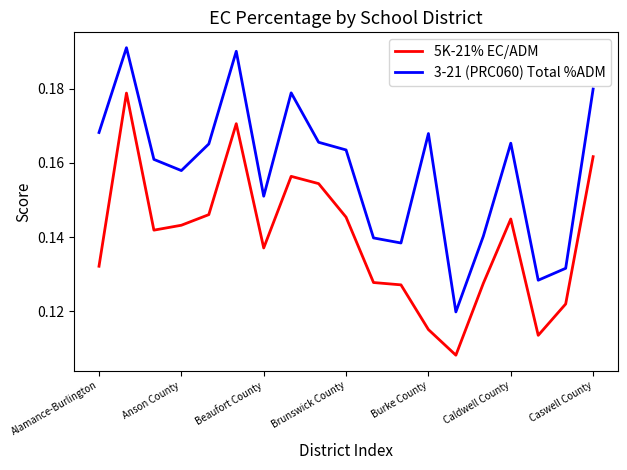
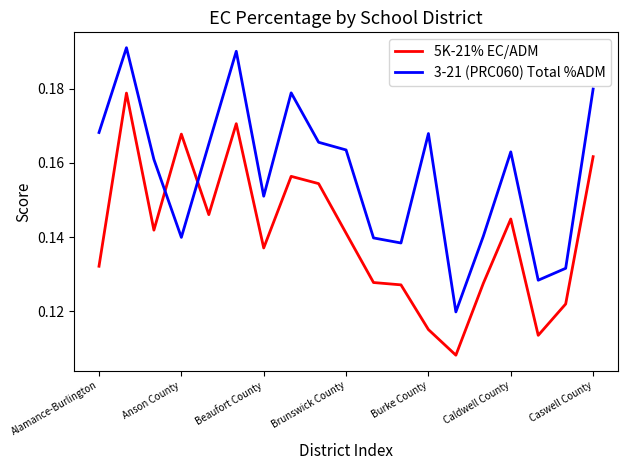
  {
    "5K-21% EC/ADM": {
      "Alamance-Burlington": 0.132,
-     "Anson County": 0.143,
+     "Anson County": 0.168,
      "Beaufort County": 0.137,
-     "Brunswick County": 0.145,
+     "Brunswick County": 0.141,
      "Burke County": 0.115,
      "Caldwell County": 0.145,
      "Caswell County": 0.162
    },
    "3-21 (PRC060) Total %ADM": {
      "Alamance-Burlington": 0.168,
-     "Anson County": 0.158,
+     "Anson County": 0.140,
      "Beaufort County": 0.151,
      "Brunswick County": 0.163,
      "Burke County": 0.168,
-     "Caldwell County": 0.165,
+     "Caldwell County": 0.163,
      "Caswell County": 0.180
    }
  }
